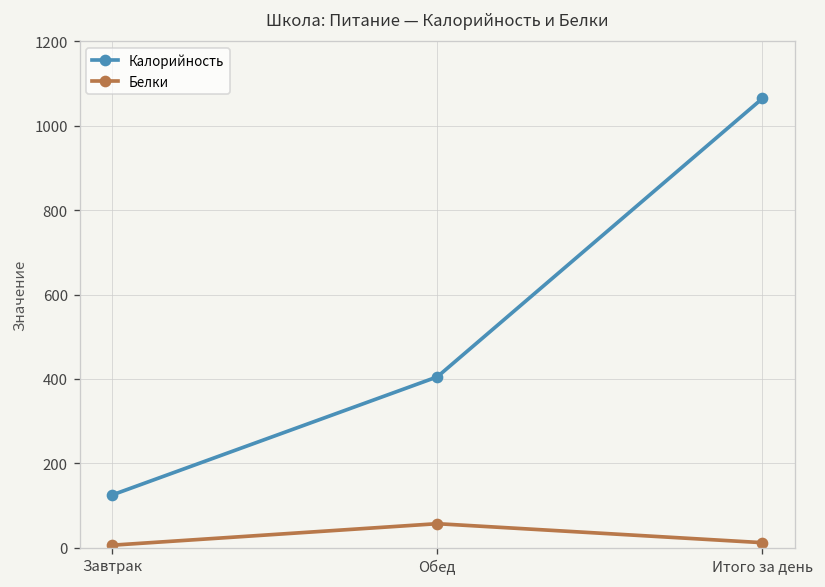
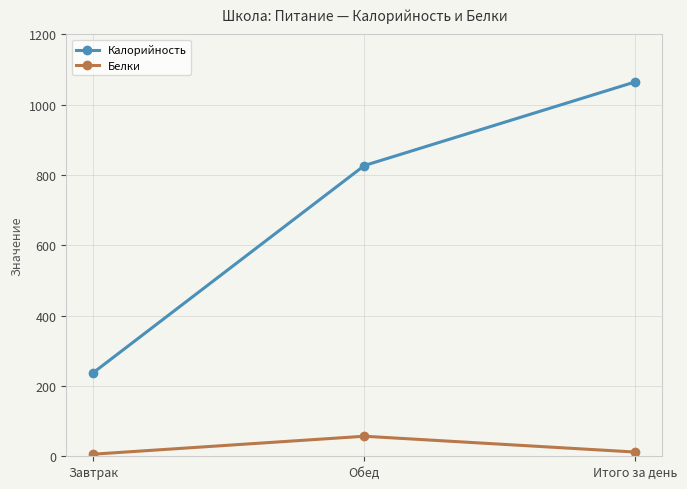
  {
    "Калорийность": {
-     "Завтрак": 130,
-     "Обед": 410,
+     "Завтрак": 240,
+     "Обед": 830,
      "Итого за день": 1070
    },
    "Белки": {
      "Завтрак": 10,
      "Обед": 60,
      "Итого за день": 10
    }
  }
